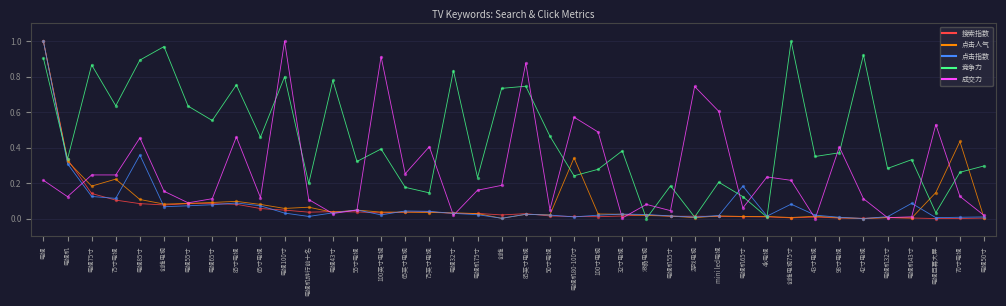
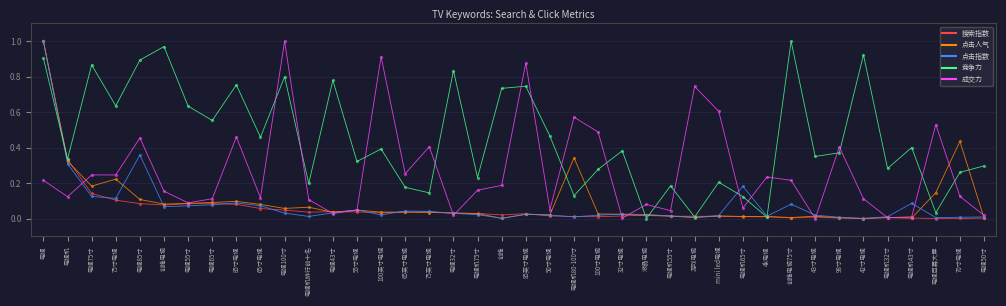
  {
    "搜索指数": {
      "电视75寸": 0.14,
      "电视85寸": 0.08,
      "65寸电视": 0.06,
      "电视机排行前十名": 0.04,
      "创维": 0.02
    },
    "点击人气": {
      "电视75寸": 0.18,
      "75寸电视": 0.22,
      "电视85寸": 0.11,
      "电视机排行前十名": 0.06,
      "电视机80-100寸": 0.34,
      "电视巨幕大屏": 0.15,
      "70寸电视": 0.43
    },
    "点击指数": {
      "电视机": 0.31,
      "电视75寸": 0.12,
      "电视85寸": 0.36,
      "电视100寸": 0.03,
      "电视机排行前十名": 0.01,
      "电视机65寸": 0.18,
      "创维电视75寸": 0.08,
      "电视机43寸": 0.09
    },
    "竞争力": {
      "电视": 0.90,
      "电视75寸": 0.87,
      "75寸电视": 0.64,
      "电视85寸": 0.89,
      "创维电视": 0.97,
      "电视55寸": 0.63,
      "电视65寸": 0.55,
      "85寸电视": 0.75,
      "65寸电视": 0.46,
      "电视100寸": 0.80,
      "电视机排行前十名": 0.20,
      "电视43寸": 0.78,
      "55寸电视": 0.32,
      "100英寸电视": 0.39,
      "65英寸电视": 0.18,
      "75英寸电视": 0.14,
      "电视32寸": 0.83,
      "电视机75寸": 0.23,
      "创维": 0.73,
      "85英寸电视": 0.75,
      "50寸电视": 0.46,
-     "电视机80-100寸": 0.24,
+     "电视机80-100寸": 0.13,
      "100寸电视": 0.28,
      "32寸电视": 0.38,
      "液晶电视": 0.00,
      "电视机55寸": 0.18,
      "mini led电视": 0.20,
      "电视机65寸": 0.12,
      "创维电视75寸": 1.00,
      "43寸电视": 0.35,
      "98寸电视": 0.37,
      "42寸电视": 0.92,
      "电视机32寸": 0.28,
-     "电视机43寸": 0.33,
+     "电视机43寸": 0.40,
      "电视巨幕大屏": 0.03,
      "70寸电视": 0.26,
      "电视50寸": 0.30
    },
    "成交力": {
      "电视": 0.22,
      "电视机": 0.12,
      "电视75寸": 0.25,
      "75寸电视": 0.25,
      "电视85寸": 0.45,
      "创维电视": 0.15,
      "电视65寸": 0.11,
      "85寸电视": 0.46,
      "65寸电视": 0.12,
      "电视100寸": 1.00,
      "电视机排行前十名": 0.11,
      "100英寸电视": 0.91,
      "65英寸电视": 0.25,
      "75英寸电视": 0.40,
      "电视机75寸": 0.16,
      "创维": 0.19,
      "85英寸电视": 0.88,
      "50寸电视": 0.05,
      "电视机80-100寸": 0.57,
      "100寸电视": 0.49,
      "液晶电视": 0.08,
      "电视机55寸": 0.04,
      "游戏电视": 0.74,
      "mini led电视": 0.60,
      "电视机65寸": 0.06,
      "4k电视": 0.23,
      "创维电视75寸": 0.22,
      "98寸电视": 0.40,
      "42寸电视": 0.11,
      "电视巨幕大屏": 0.53,
      "70寸电视": 0.12
    }
  }
